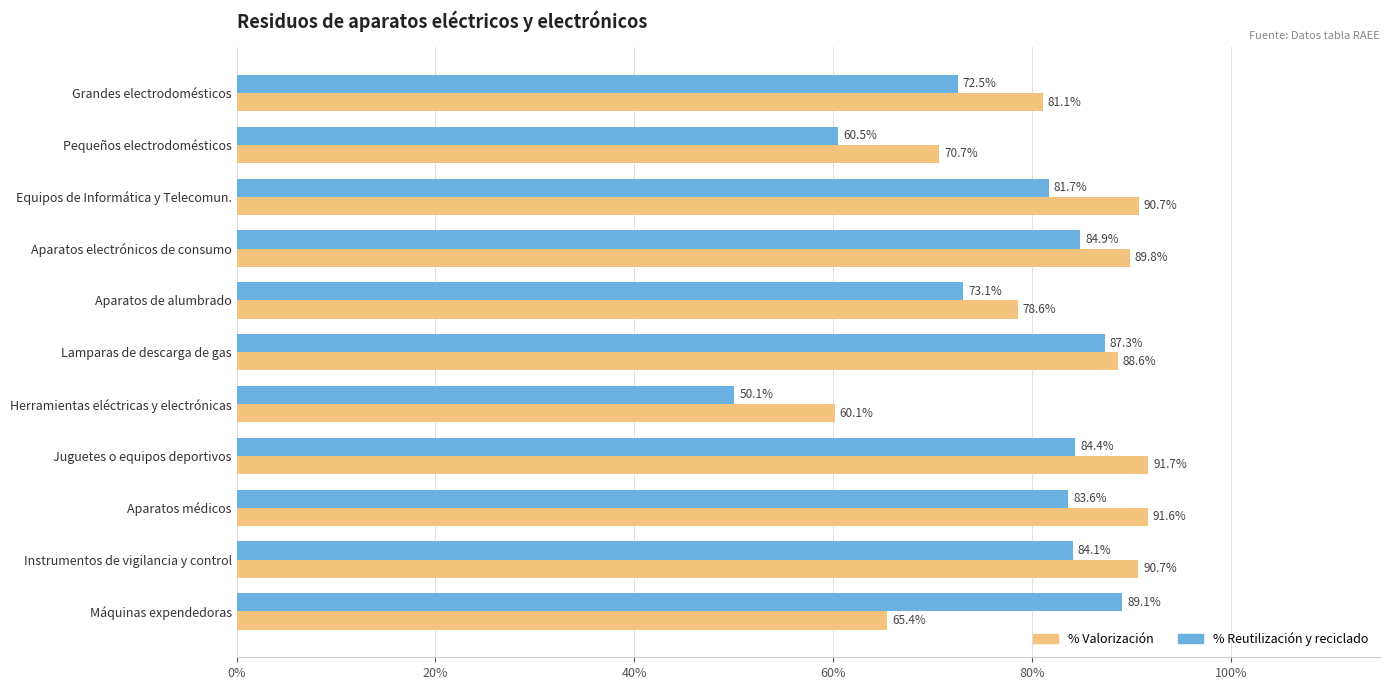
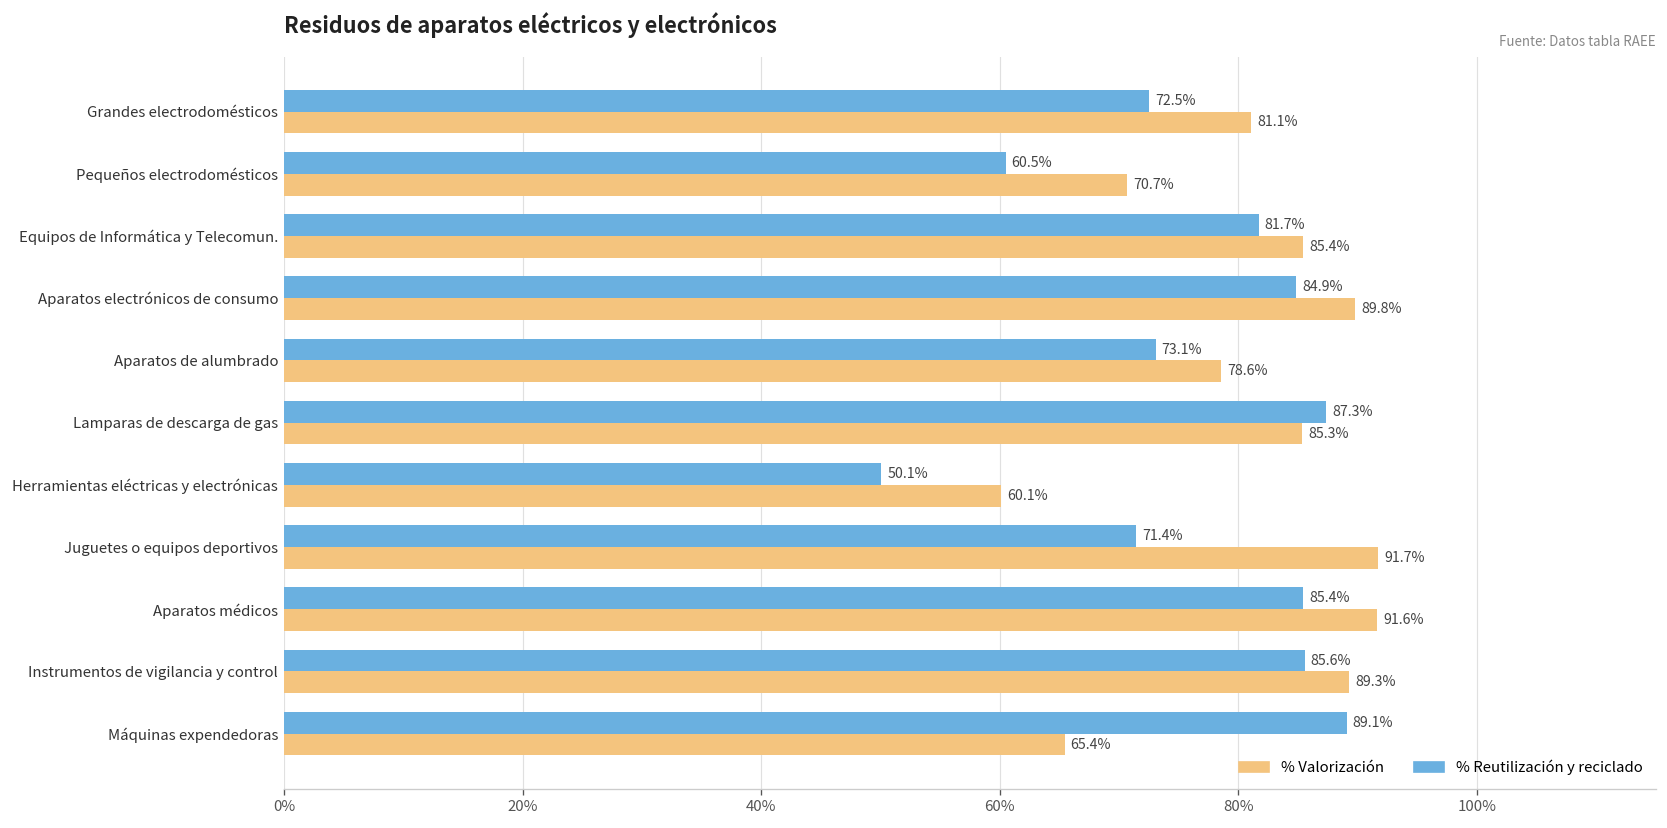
  {
    "% Valorización": {
      "Grandes electrodomésticos": "81.1%",
      "Pequeños electrodomésticos": "70.7%",
-     "Equipos de Informática y Telecomun.": "90.7%",
+     "Equipos de Informática y Telecomun.": "85.4%",
      "Aparatos electrónicos de consumo": "89.8%",
      "Aparatos de alumbrado": "78.6%",
-     "Lamparas de descarga de gas": "88.6%",
+     "Lamparas de descarga de gas": "85.3%",
      "Herramientas eléctricas y electrónicas": "60.1%",
      "Juguetes o equipos deportivos": "91.7%",
      "Aparatos médicos": "91.6%",
-     "Instrumentos de vigilancia y control": "90.7%",
+     "Instrumentos de vigilancia y control": "89.3%",
      "Máquinas expendedoras": "65.4%"
    },
    "% Reutilización y reciclado": {
      "Grandes electrodomésticos": "72.5%",
      "Pequeños electrodomésticos": "60.5%",
      "Equipos de Informática y Telecomun.": "81.7%",
      "Aparatos electrónicos de consumo": "84.9%",
      "Aparatos de alumbrado": "73.1%",
      "Lamparas de descarga de gas": "87.3%",
      "Herramientas eléctricas y electrónicas": "50.1%",
-     "Juguetes o equipos deportivos": "84.4%",
-     "Aparatos médicos": "83.6%",
-     "Instrumentos de vigilancia y control": "84.1%",
+     "Juguetes o equipos deportivos": "71.4%",
+     "Aparatos médicos": "85.4%",
+     "Instrumentos de vigilancia y control": "85.6%",
      "Máquinas expendedoras": "89.1%"
    }
  }
